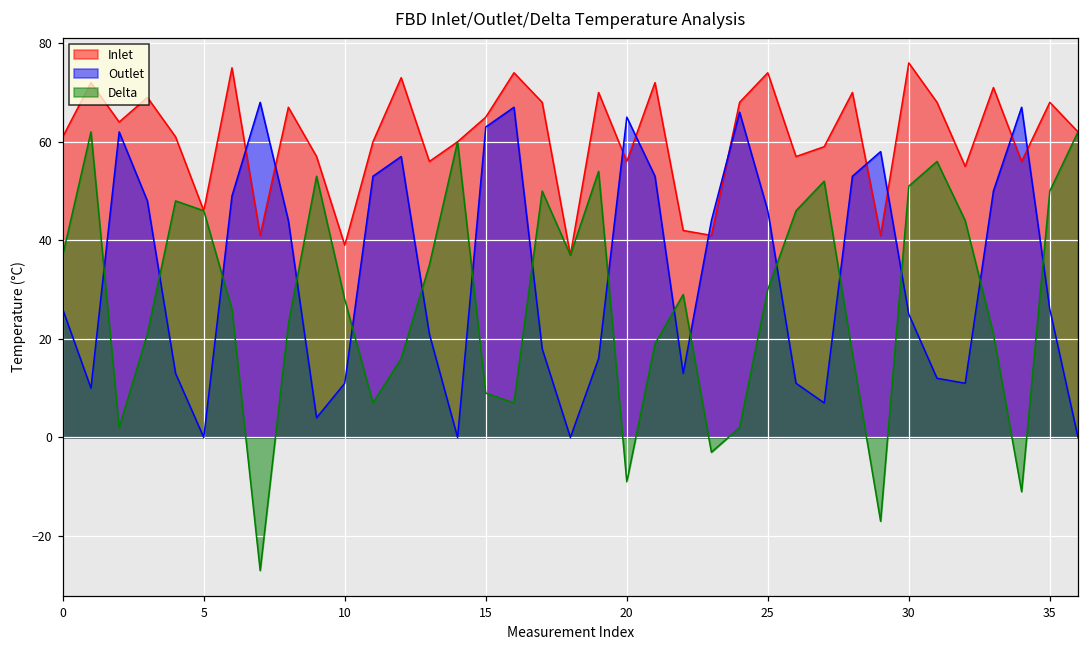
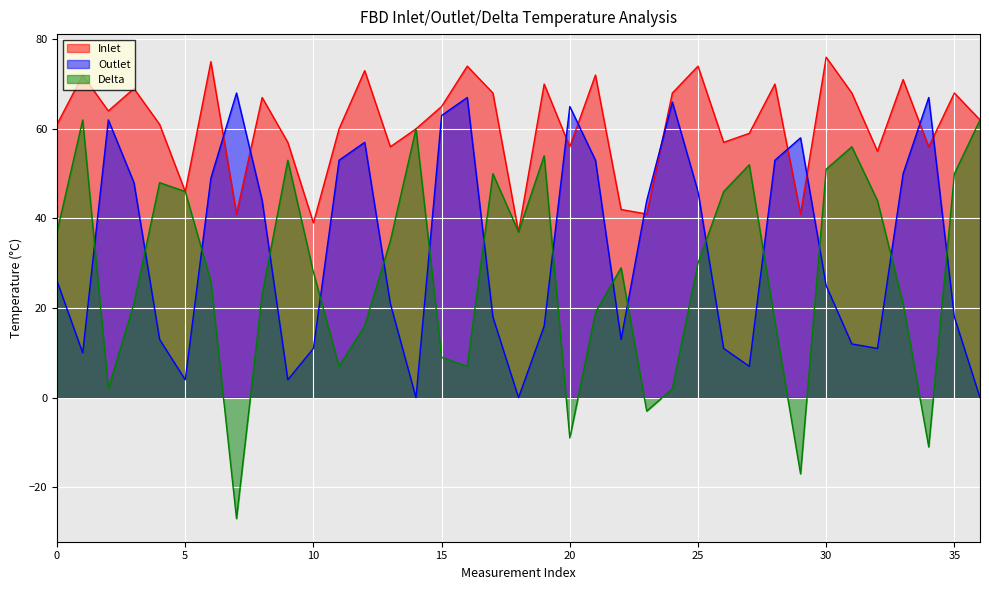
  {
    "Inlet": {
      "0": 61,
      "10": 39,
      "15": 65,
      "20": 56,
      "25": 74,
      "30": 76,
      "35": 68
    },
    "Outlet": {
      "0": 26,
-     "5": 0,
+     "5": 4,
      "10": 11,
      "15": 63,
      "20": 65,
      "25": 46,
      "30": 25,
-     "35": 26
+     "35": 18
    }
  }
